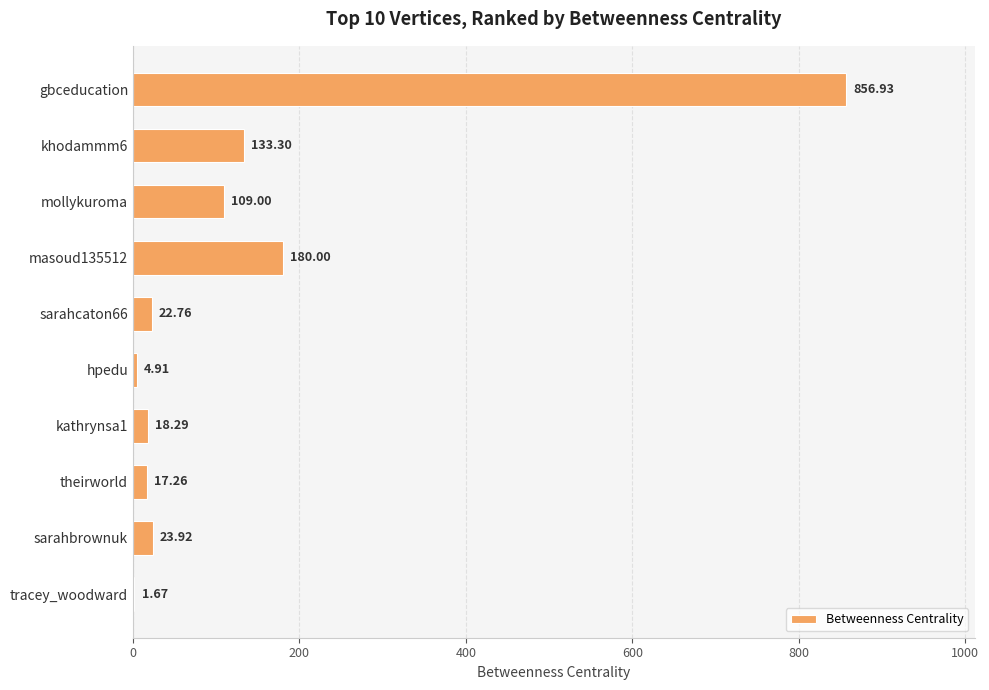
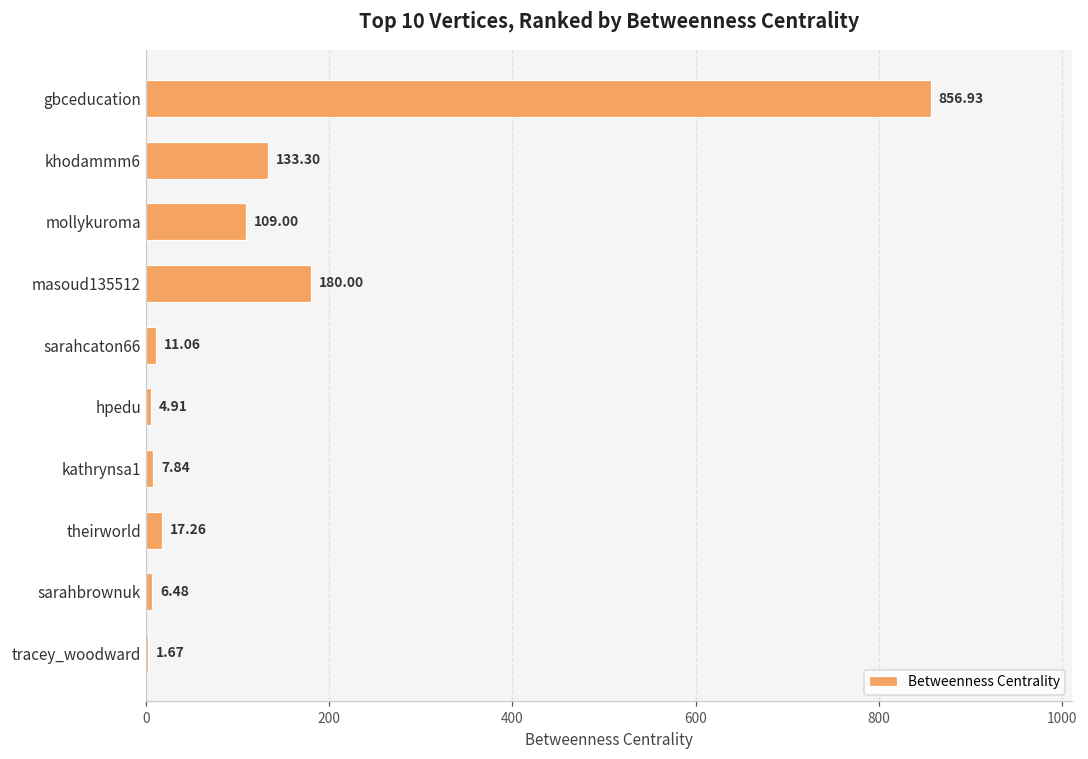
  {
    "gbceducation": 856.93,
    "khodammm6": 133.30,
    "mollykuroma": 109.00,
    "masoud135512": 180.00,
-   "sarahcaton66": 22.76,
+   "sarahcaton66": 11.06,
    "hpedu": 4.91,
-   "kathrynsa1": 18.29,
+   "kathrynsa1": 7.84,
    "theirworld": 17.26,
-   "sarahbrownuk": 23.92,
+   "sarahbrownuk": 6.48,
    "tracey_woodward": 1.67
  }
